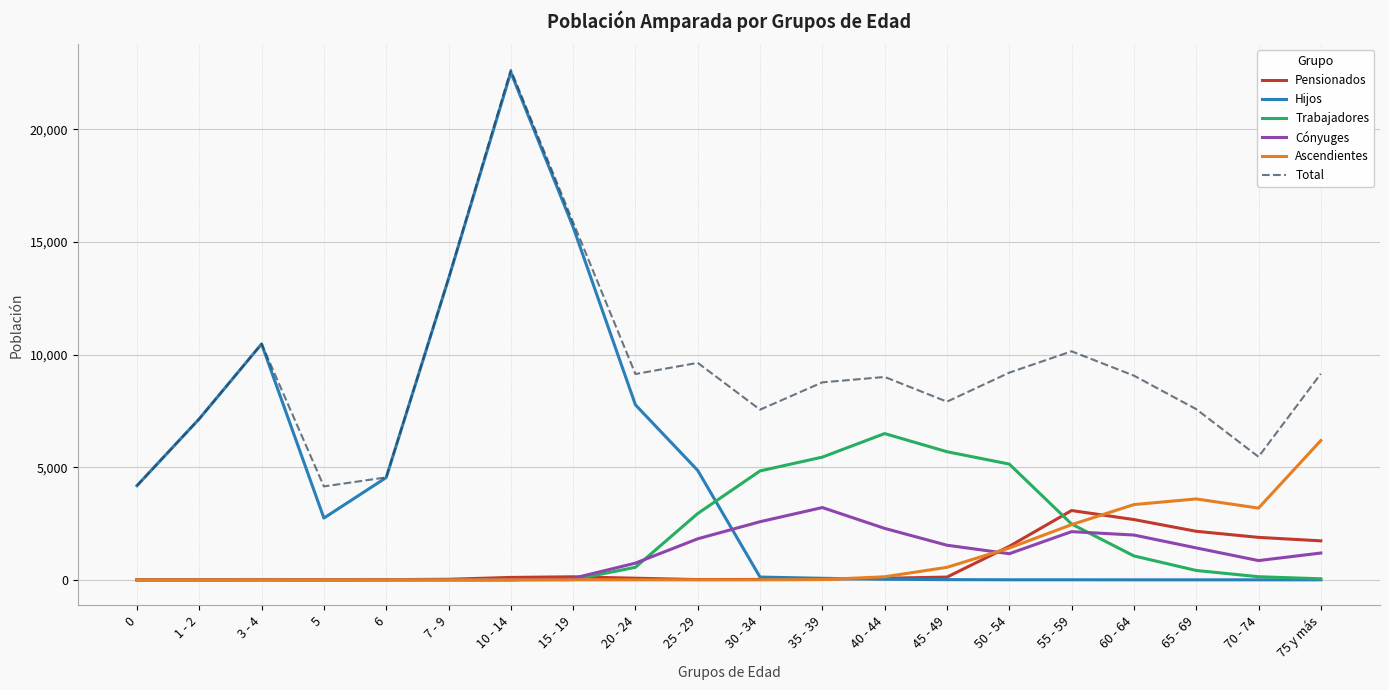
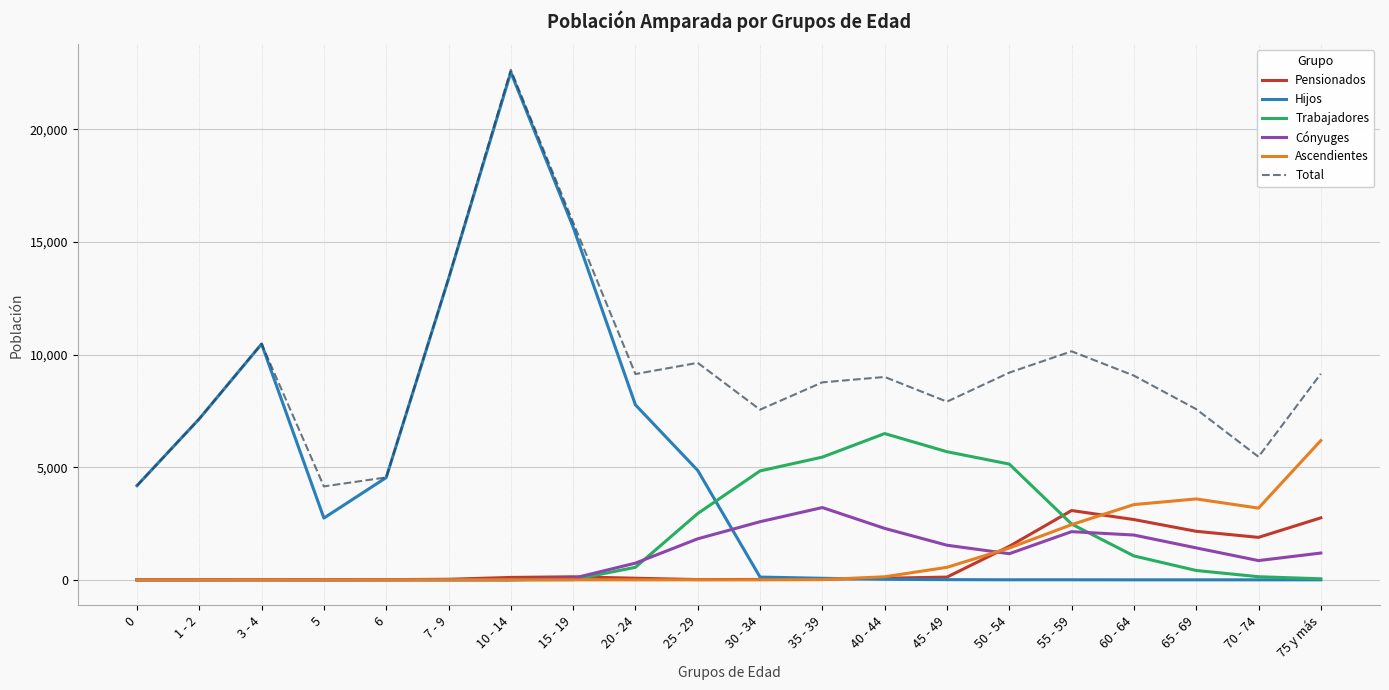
  {
    "Pensionados": {
      "55 - 59": "3,100",
      "60 - 64": "2,700",
      "65 - 69": "2,200",
      "70 - 74": "1,900",
-     "75 y más": "1,700"
+     "75 y más": "2,800"
    },
    "Hijos": {
      "5": "2,700",
      "15 - 19": "15,700",
      "20 - 24": "7,800",
      "25 - 29": "4,900",
      "50 - 54": "0",
      "55 - 59": "0",
      "60 - 64": "0",
      "65 - 69": "0",
      "70 - 74": "0"
    },
    "Trabajadores": {
      "20 - 24": "600",
      "25 - 29": "2,900",
      "30 - 34": "4,800",
      "35 - 39": "5,400",
      "40 - 44": "6,500",
      "45 - 49": "5,700",
      "50 - 54": "5,100",
      "60 - 64": "1,100",
      "65 - 69": "400",
      "70 - 74": "100"
    },
    "Cónyuges": {
      "20 - 24": "700",
      "25 - 29": "1,800",
      "30 - 34": "2,600",
      "35 - 39": "3,200",
      "40 - 44": "2,300",
      "45 - 49": "1,500",
      "50 - 54": "1,200",
      "55 - 59": "2,100",
      "60 - 64": "2,000",
      "65 - 69": "1,400",
      "70 - 74": "900",
      "75 y más": "1,200"
    },
    "Ascendientes": {
      "45 - 49": "600",
      "60 - 64": "3,300",
      "65 - 69": "3,600",
      "70 - 74": "3,200",
      "75 y más": "6,200"
    },
    "Total": {
      "5": "4,100",
      "15 - 19": "15,900",
      "20 - 24": "9,100",
      "25 - 29": "9,600",
      "30 - 34": "7,600",
      "35 - 39": "8,800",
      "40 - 44": "9,000",
      "45 - 49": "7,900",
      "50 - 54": "9,200",
      "55 - 59": "10,100",
      "60 - 64": "9,100",
      "65 - 69": "7,600",
      "70 - 74": "5,500",
      "75 y más": "9,100"
    }
  }
